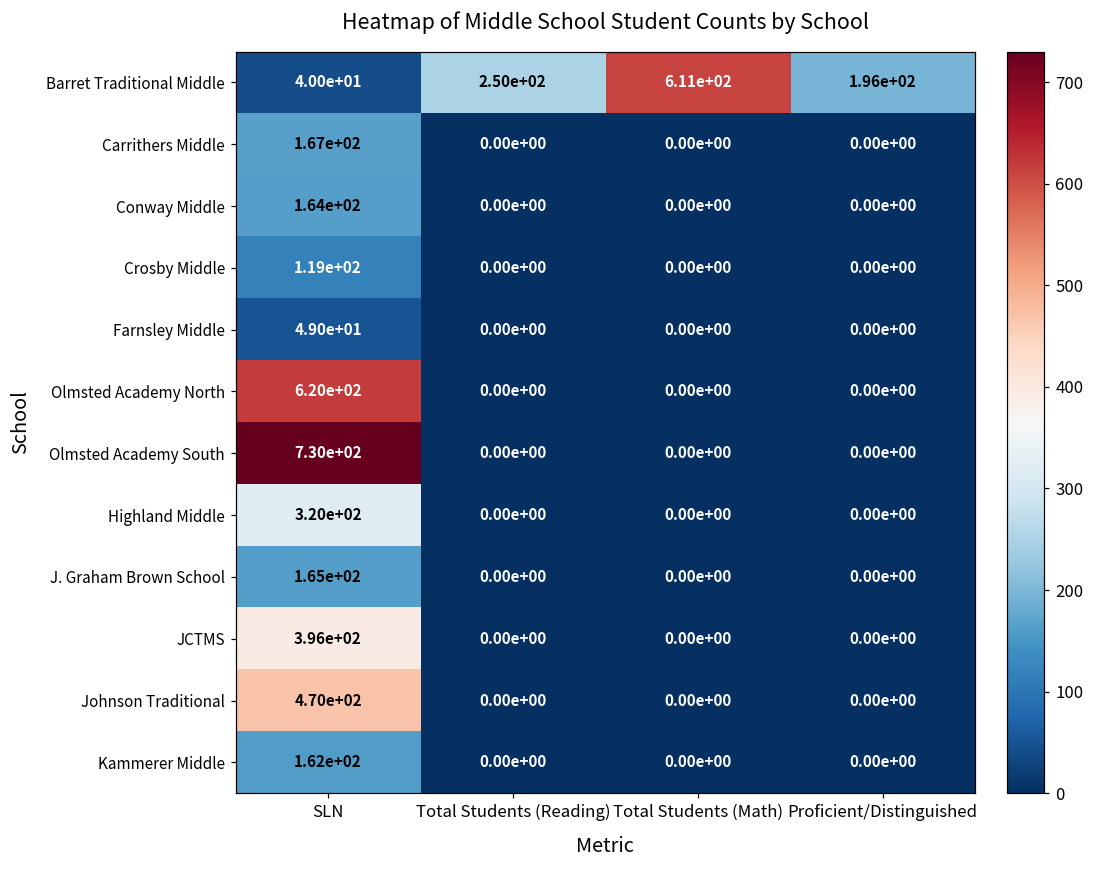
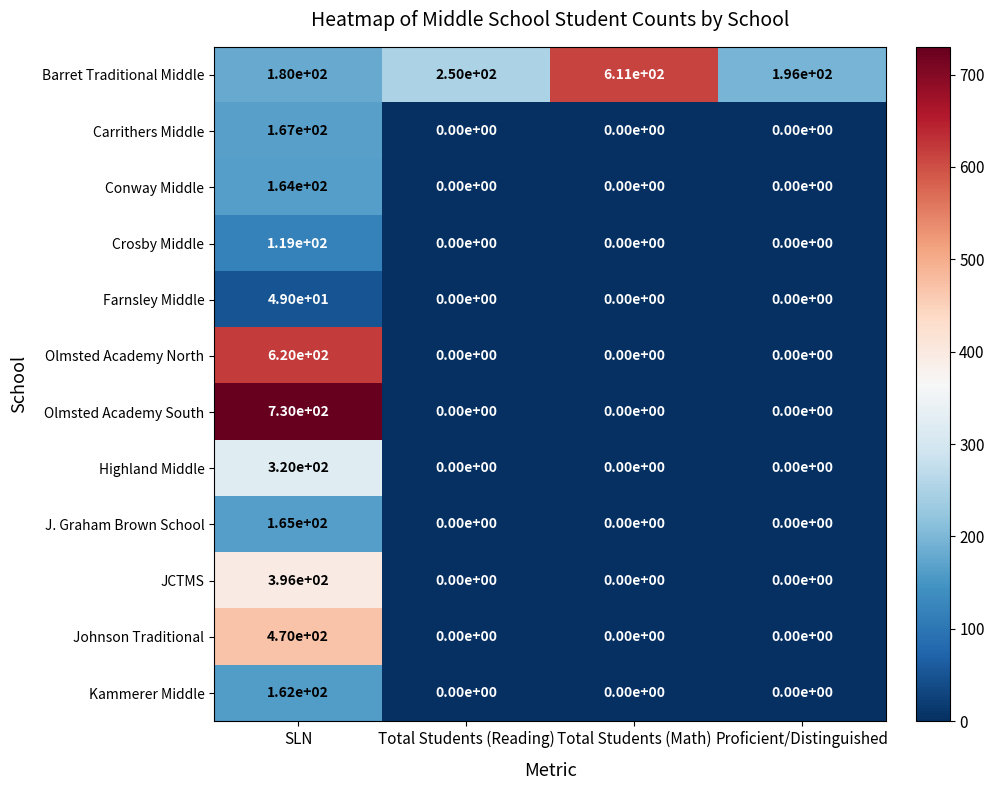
  {
    "Barret Traditional Middle": {
-     "SLN": "4.00e+01",
+     "SLN": "1.80e+02",
      "Total Students (Reading)": "2.50e+02",
      "Total Students (Math)": "6.11e+02",
      "Proficient/Distinguished": "1.96e+02"
    },
    "Carrithers Middle": {
      "SLN": "1.67e+02",
      "Total Students (Reading)": "0.00e+00",
      "Total Students (Math)": "0.00e+00",
      "Proficient/Distinguished": "0.00e+00"
    },
    "Conway Middle": {
      "SLN": "1.64e+02",
      "Total Students (Reading)": "0.00e+00",
      "Total Students (Math)": "0.00e+00",
      "Proficient/Distinguished": "0.00e+00"
    },
    "Crosby Middle": {
      "SLN": "1.19e+02",
      "Total Students (Reading)": "0.00e+00",
      "Total Students (Math)": "0.00e+00",
      "Proficient/Distinguished": "0.00e+00"
    },
    "Farnsley Middle": {
      "SLN": "4.90e+01",
      "Total Students (Reading)": "0.00e+00",
      "Total Students (Math)": "0.00e+00",
      "Proficient/Distinguished": "0.00e+00"
    },
    "Olmsted Academy North": {
      "SLN": "6.20e+02",
      "Total Students (Reading)": "0.00e+00",
      "Total Students (Math)": "0.00e+00",
      "Proficient/Distinguished": "0.00e+00"
    },
    "Olmsted Academy South": {
      "SLN": "7.30e+02",
      "Total Students (Reading)": "0.00e+00",
      "Total Students (Math)": "0.00e+00",
      "Proficient/Distinguished": "0.00e+00"
    },
    "Highland Middle": {
      "SLN": "3.20e+02",
      "Total Students (Reading)": "0.00e+00",
      "Total Students (Math)": "0.00e+00",
      "Proficient/Distinguished": "0.00e+00"
    },
    "J. Graham Brown School": {
      "SLN": "1.65e+02",
      "Total Students (Reading)": "0.00e+00",
      "Total Students (Math)": "0.00e+00",
      "Proficient/Distinguished": "0.00e+00"
    },
    "JCTMS": {
      "SLN": "3.96e+02",
      "Total Students (Reading)": "0.00e+00",
      "Total Students (Math)": "0.00e+00",
      "Proficient/Distinguished": "0.00e+00"
    },
    "Johnson Traditional": {
      "SLN": "4.70e+02",
      "Total Students (Reading)": "0.00e+00",
      "Total Students (Math)": "0.00e+00",
      "Proficient/Distinguished": "0.00e+00"
    },
    "Kammerer Middle": {
      "SLN": "1.62e+02",
      "Total Students (Reading)": "0.00e+00",
      "Total Students (Math)": "0.00e+00",
      "Proficient/Distinguished": "0.00e+00"
    }
  }
